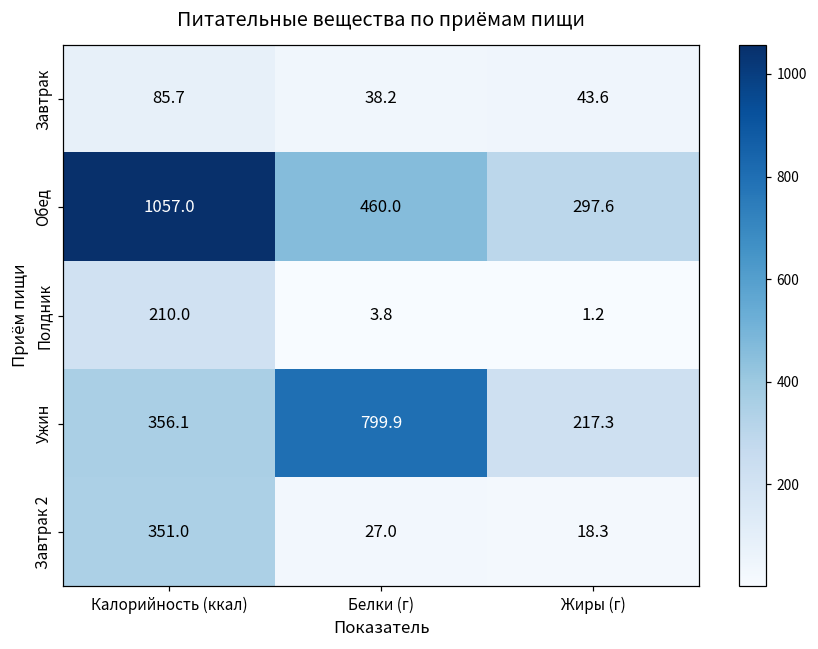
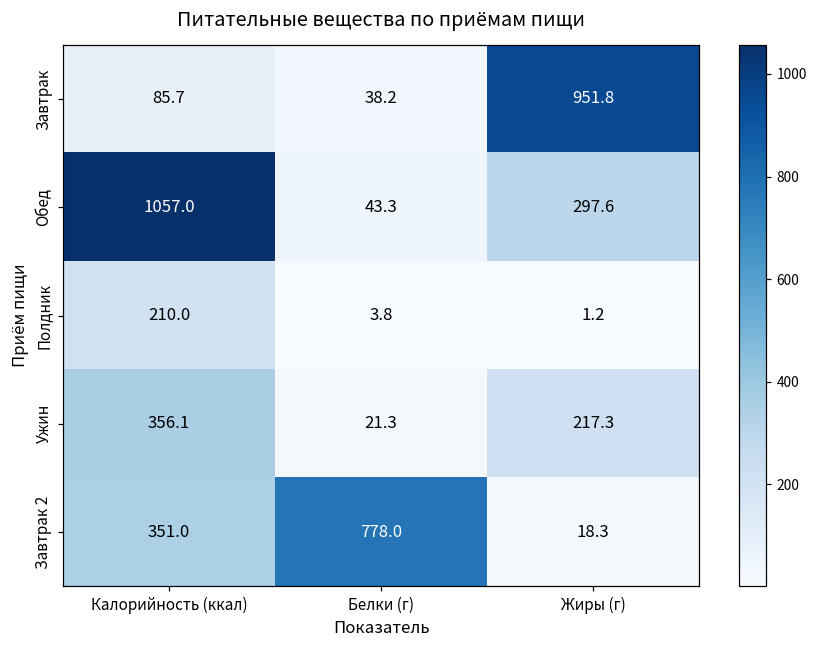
  {
    "Завтрак": {
      "Калорийность (ккал)": 85.7,
      "Белки (г)": 38.2,
-     "Жиры (г)": 43.6
+     "Жиры (г)": 951.8
    },
    "Обед": {
      "Калорийность (ккал)": 1057.0,
-     "Белки (г)": 460.0,
+     "Белки (г)": 43.3,
      "Жиры (г)": 297.6
    },
    "Полдник": {
      "Калорийность (ккал)": 210.0,
      "Белки (г)": 3.8,
      "Жиры (г)": 1.2
    },
    "Ужин": {
      "Калорийность (ккал)": 356.1,
-     "Белки (г)": 799.9,
+     "Белки (г)": 21.3,
      "Жиры (г)": 217.3
    },
    "Завтрак 2": {
      "Калорийность (ккал)": 351.0,
-     "Белки (г)": 27.0,
+     "Белки (г)": 778.0,
      "Жиры (г)": 18.3
    }
  }
